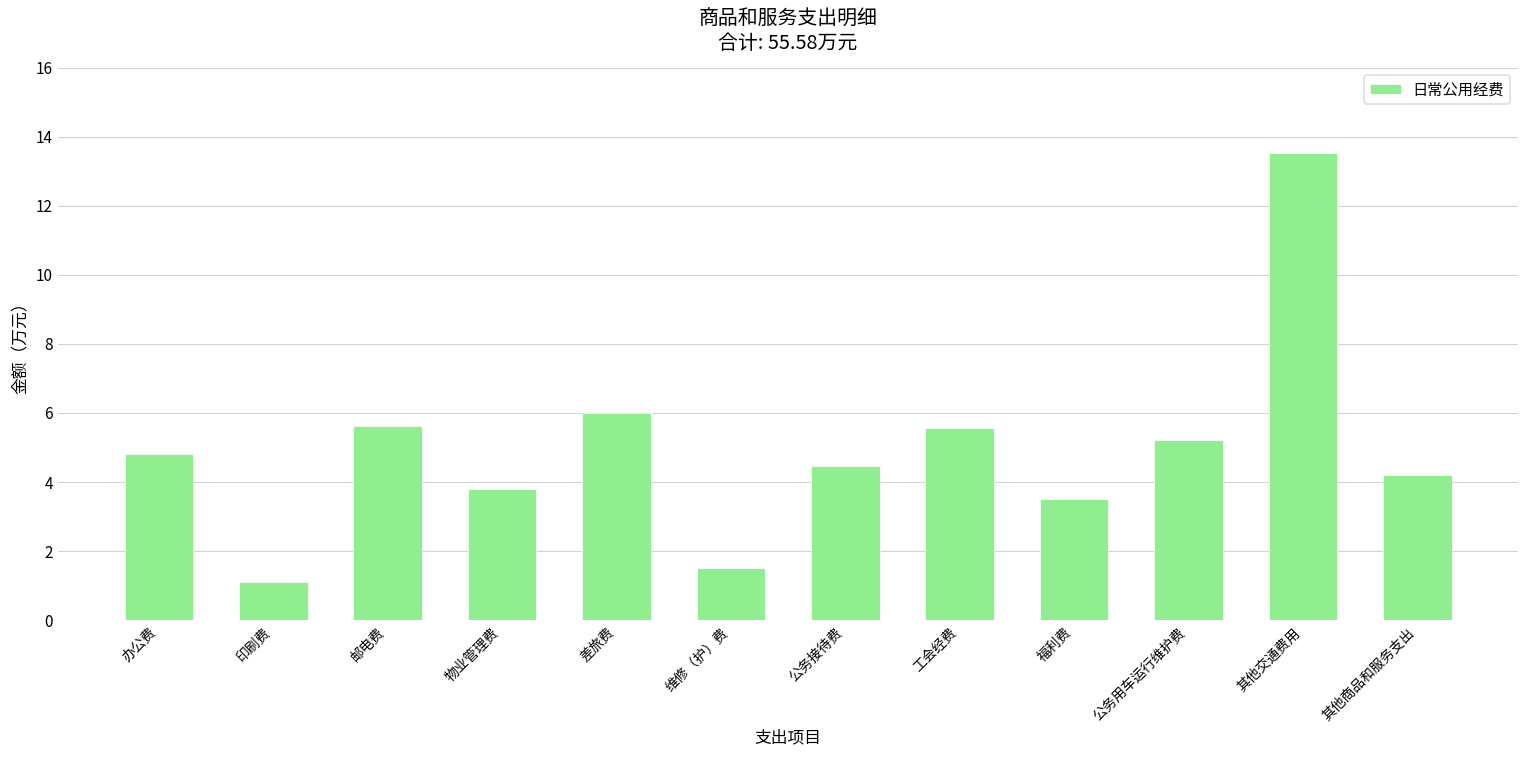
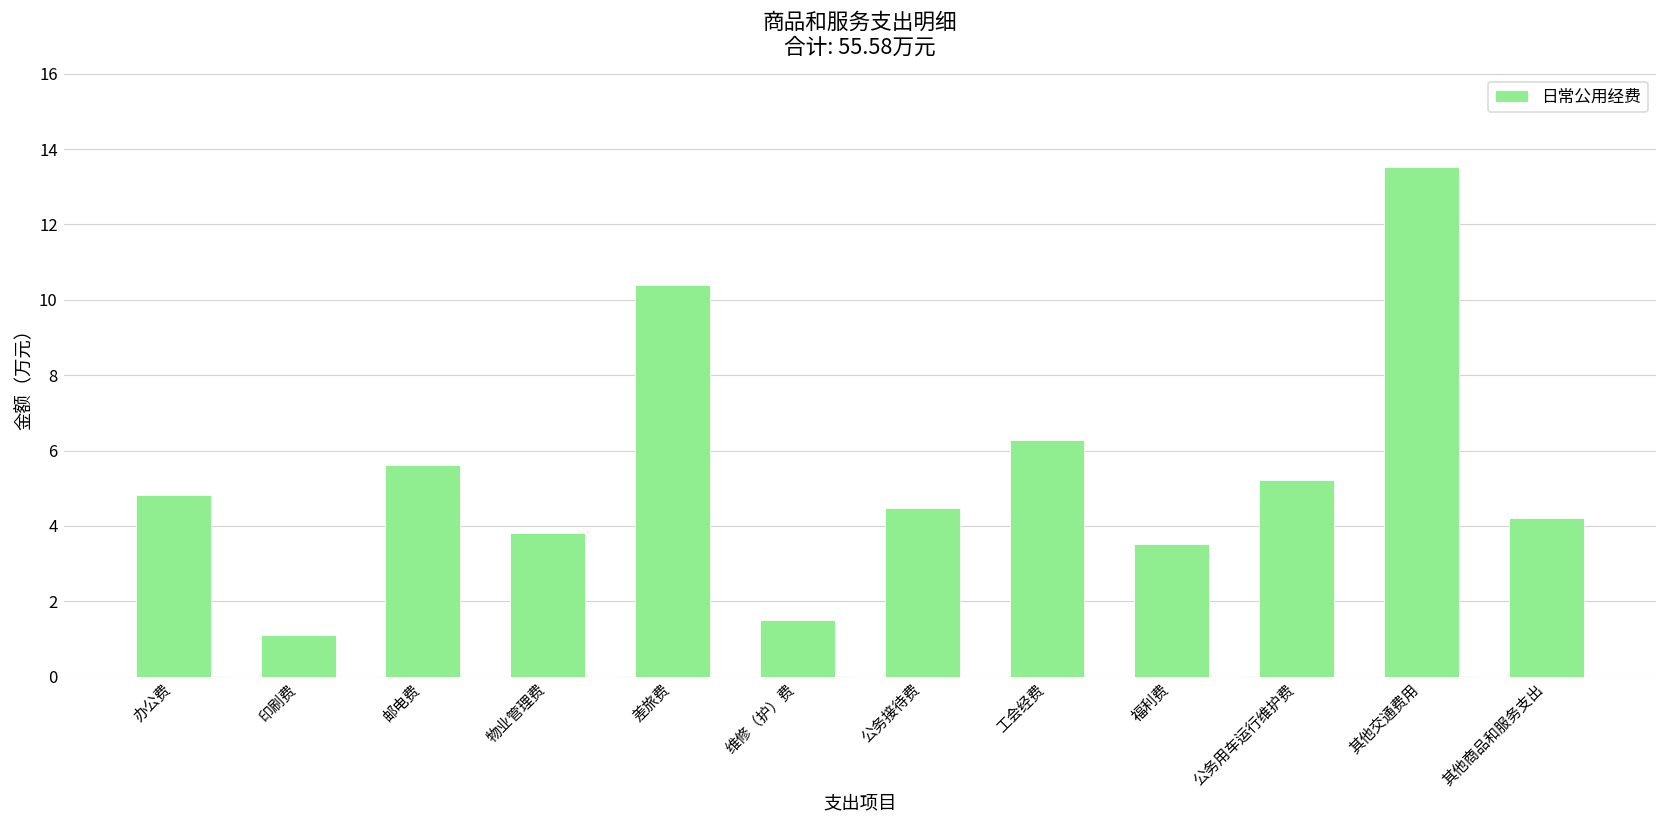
  {
    "办公费": 4.8,
    "印刷费": 1.1,
    "邮电费": 5.6,
    "物业管理费": 3.8,
-   "差旅费": 6.0,
+   "差旅费": 10.4,
    "维修（护）费": 1.5,
    "公务接待费": 4.5,
-   "工会经费": 5.6,
+   "工会经费": 6.3,
    "福利费": 3.5,
    "公务用车运行维护费": 5.2,
    "其他交通费用": 13.5,
    "其他商品和服务支出": 4.2
  }
